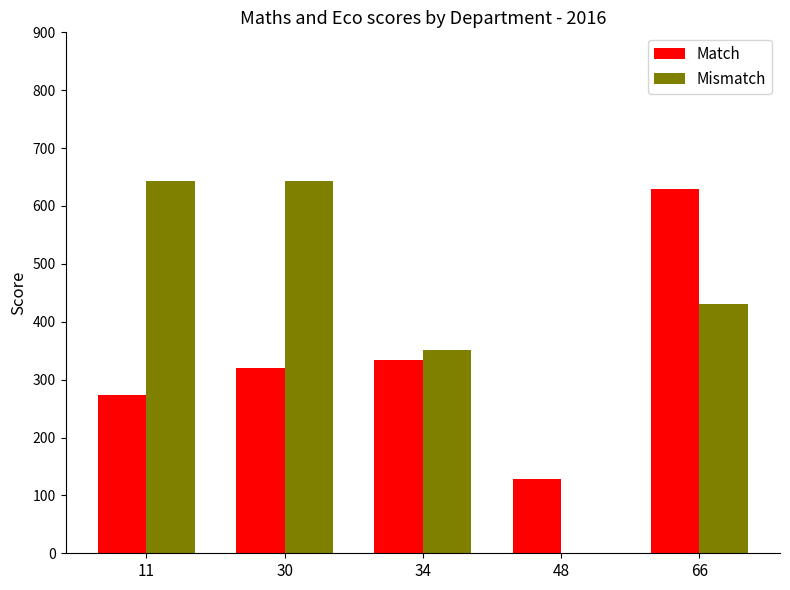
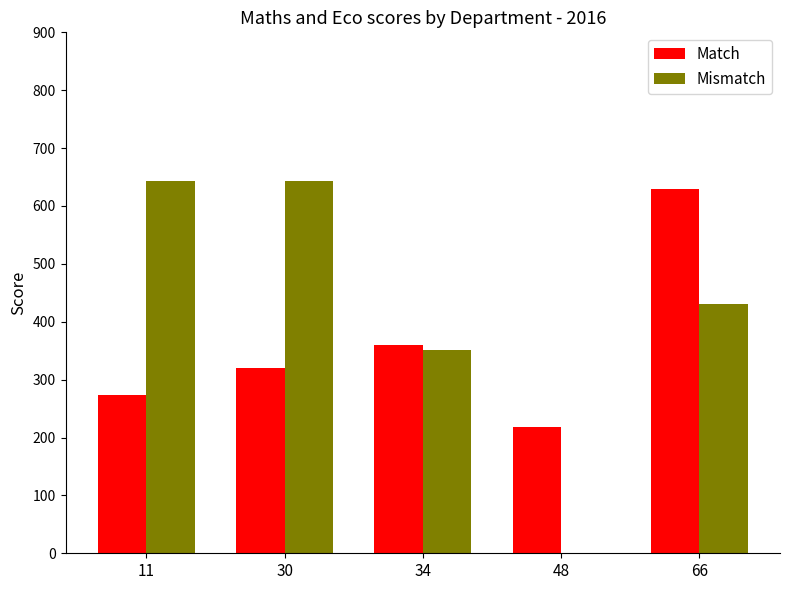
  {
    "Match": {
      "11": 270,
      "30": 320,
-     "34": 330,
-     "48": 130,
+     "34": 360,
+     "48": 220,
      "66": 630
    },
    "Mismatch": {
      "11": 640,
      "30": 640,
      "34": 350,
      "48": 0,
      "66": 430
    }
  }
